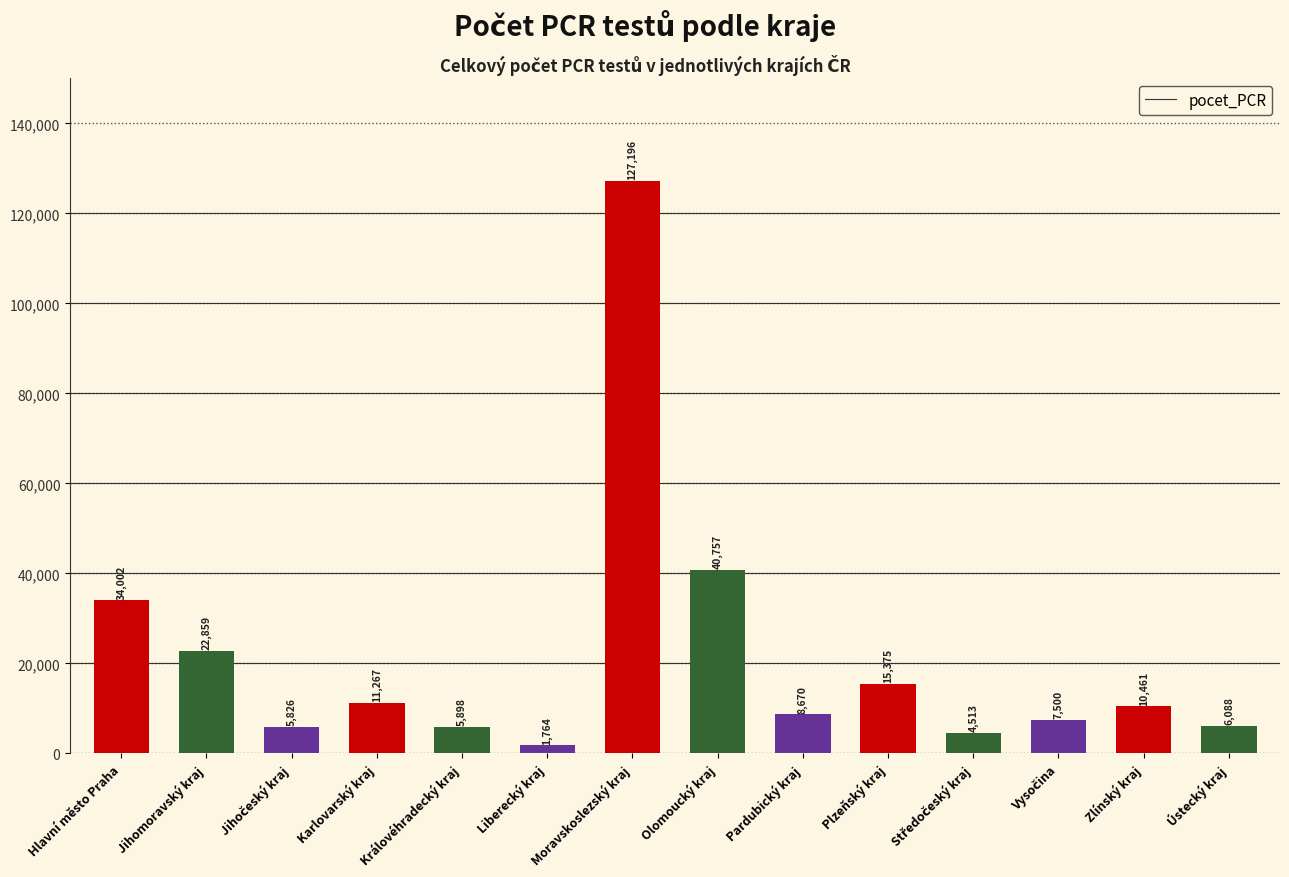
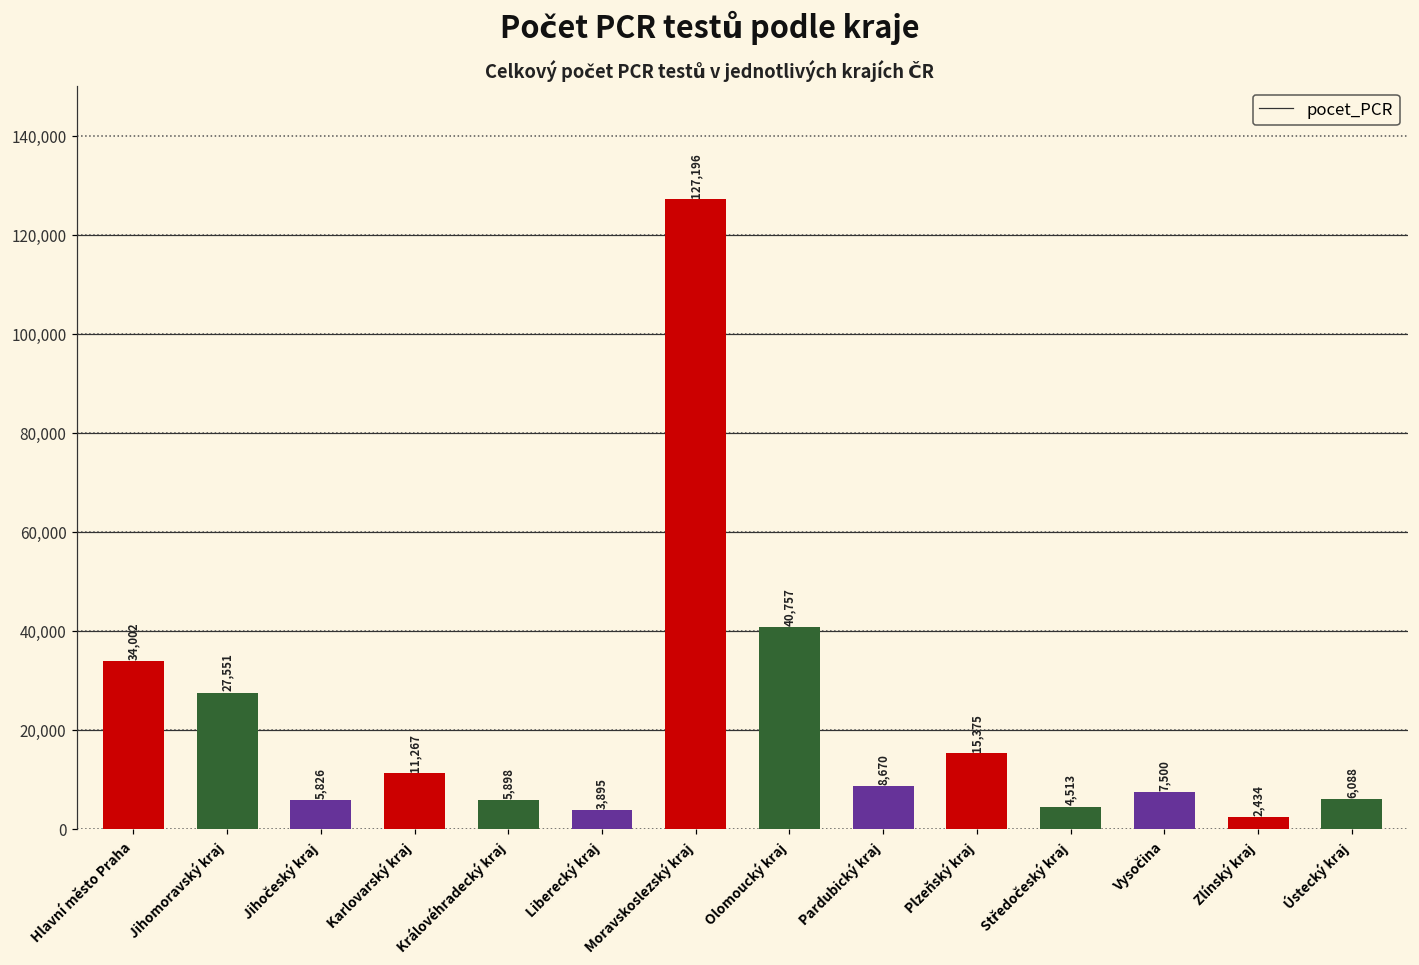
  {
    "Hlavní město Praha": "34,002",
-   "Jihomoravský kraj": "22,859",
+   "Jihomoravský kraj": "27,551",
    "Jihočeský kraj": "5,826",
    "Karlovarský kraj": "11,267",
    "Královéhradecký kraj": "5,898",
-   "Liberecký kraj": "1,764",
+   "Liberecký kraj": "3,895",
    "Moravskoslezský kraj": "127,196",
    "Olomoucký kraj": "40,757",
    "Pardubický kraj": "8,670",
    "Plzeňský kraj": "15,375",
    "Středočeský kraj": "4,513",
    "Vysočina": "7,500",
-   "Zlínský kraj": "10,461",
+   "Zlínský kraj": "2,434",
    "Ústecký kraj": "6,088"
  }
